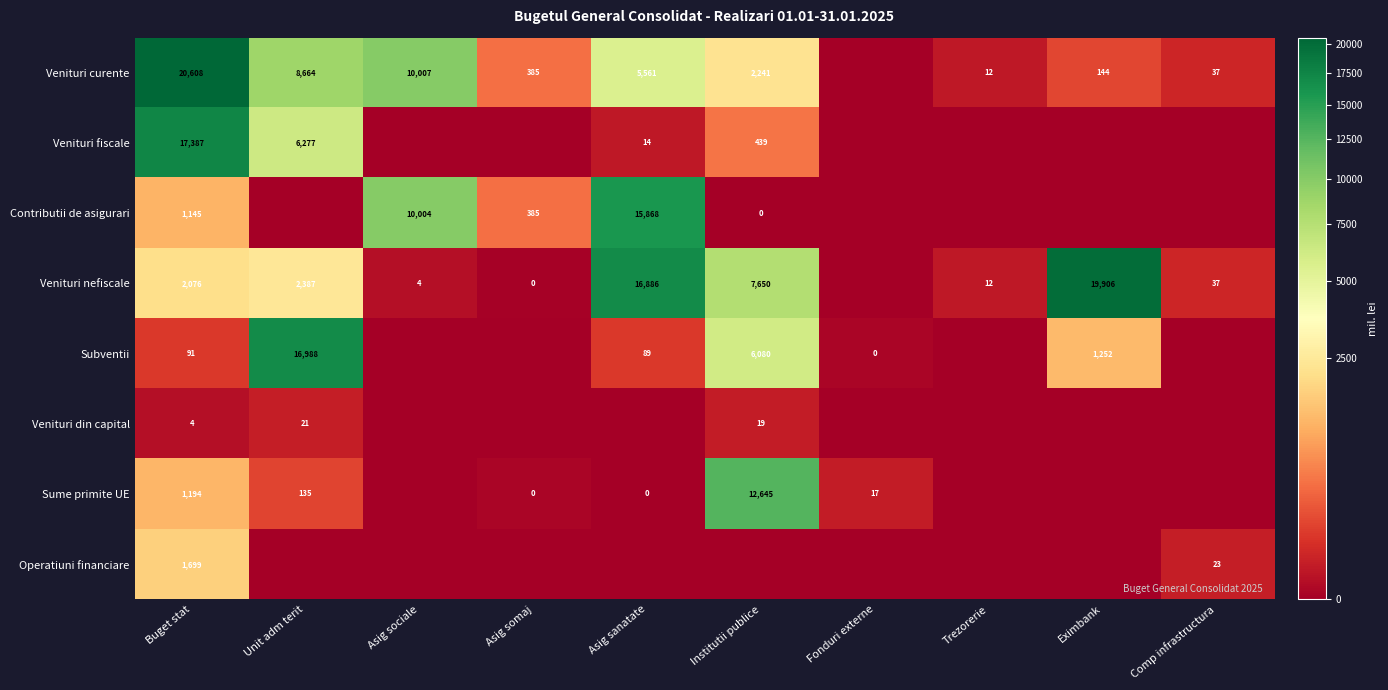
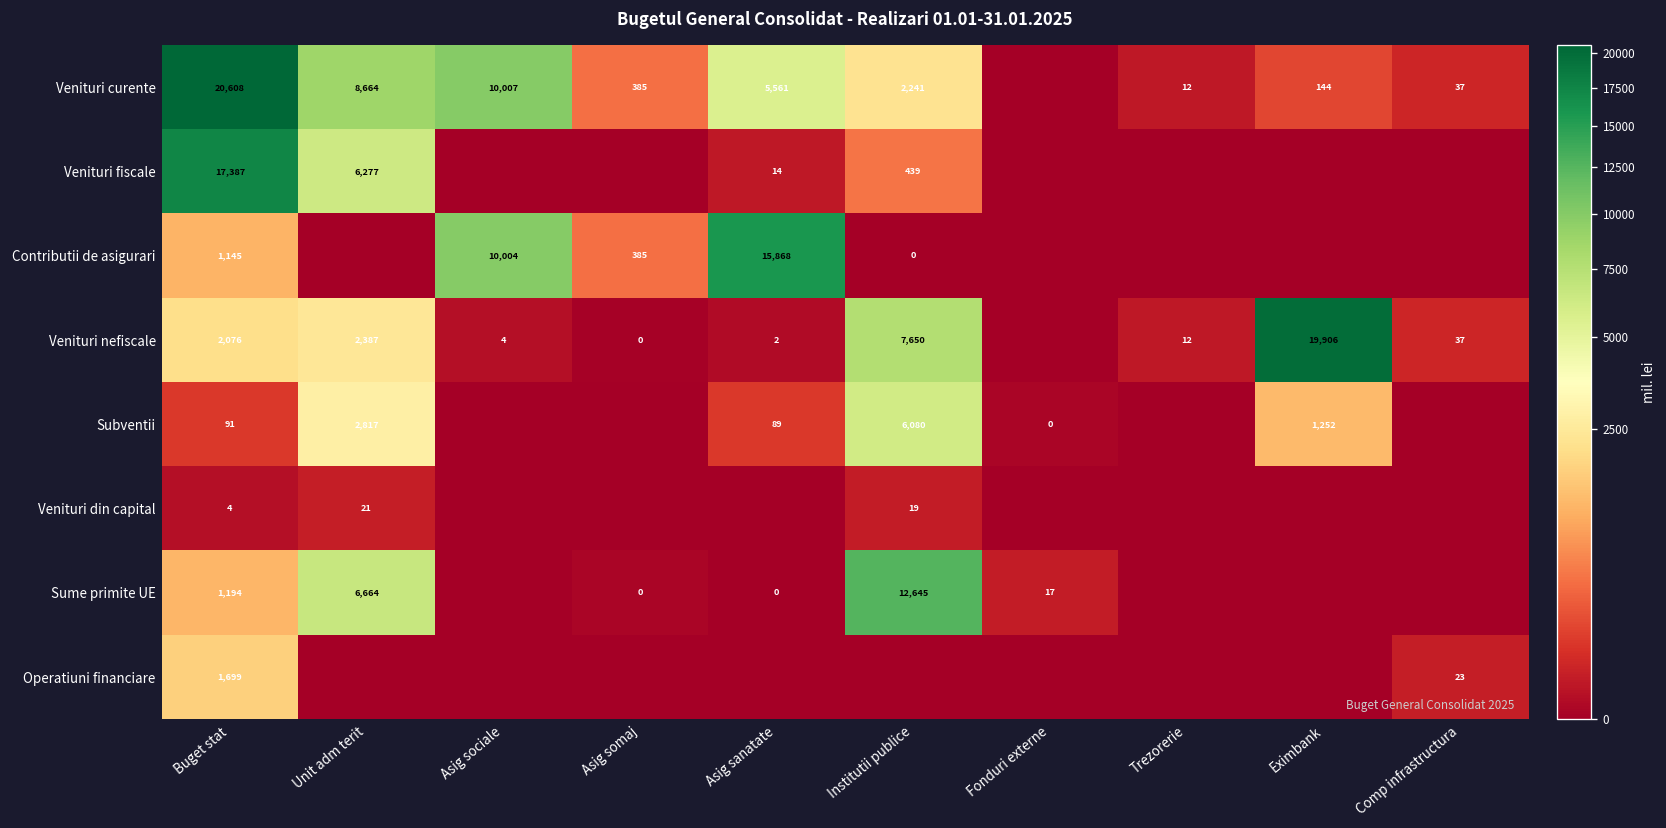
  {
    "Venituri curente": {
      "Buget stat": "20,608",
      "Unit adm terit": "8,664",
      "Asig sociale": "10,007",
      "Asig somaj": "385",
      "Asig sanatate": "5,561",
      "Institutii publice": "2,241",
      "Trezorerie": "12",
      "Eximbank": "144",
      "Comp infrastructura": "37"
    },
    "Venituri fiscale": {
      "Buget stat": "17,387",
      "Unit adm terit": "6,277",
      "Asig sanatate": "14",
      "Institutii publice": "439"
    },
    "Contributii de asigurari": {
      "Buget stat": "1,145",
      "Asig sociale": "10,004",
      "Asig somaj": "385",
      "Asig sanatate": "15,868",
      "Institutii publice": "0"
    },
    "Venituri nefiscale": {
      "Buget stat": "2,076",
      "Unit adm terit": "2,387",
      "Asig sociale": "4",
      "Asig somaj": "0",
-     "Asig sanatate": "16,886",
+     "Asig sanatate": "2",
      "Institutii publice": "7,650",
      "Trezorerie": "12",
      "Eximbank": "19,906",
      "Comp infrastructura": "37"
    },
    "Subventii": {
      "Buget stat": "91",
-     "Unit adm terit": "16,988",
+     "Unit adm terit": "2,817",
      "Asig sanatate": "89",
      "Institutii publice": "6,080",
      "Fonduri externe": "0",
      "Eximbank": "1,252"
    },
    "Venituri din capital": {
      "Buget stat": "4",
      "Unit adm terit": "21",
      "Institutii publice": "19"
    },
    "Sume primite UE": {
      "Buget stat": "1,194",
-     "Unit adm terit": "135",
+     "Unit adm terit": "6,664",
      "Asig somaj": "0",
      "Asig sanatate": "0",
      "Institutii publice": "12,645",
      "Fonduri externe": "17"
    },
    "Operatiuni financiare": {
      "Buget stat": "1,699"
    }
  }
